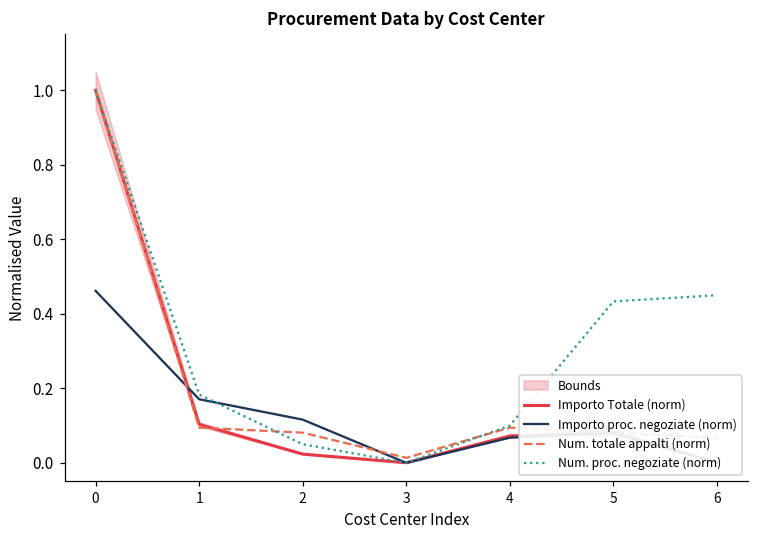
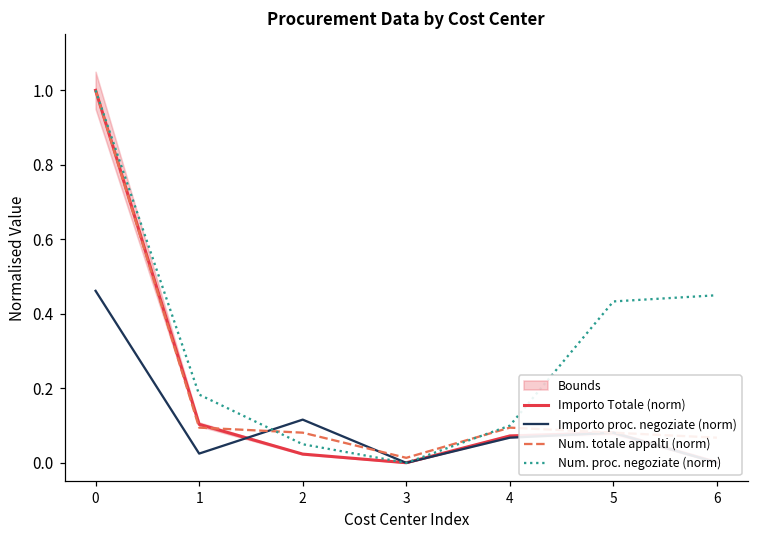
  {
    "Importo proc. negoziate (norm)": {
      "0": 0.46,
-     "1": 0.17,
+     "1": 0.02,
      "2": 0.12
    },
    "Num. proc. negoziate (norm)": {
      "1": 0.18,
      "2": 0.05,
      "5": 0.43,
      "6": 0.45
    }
  }
